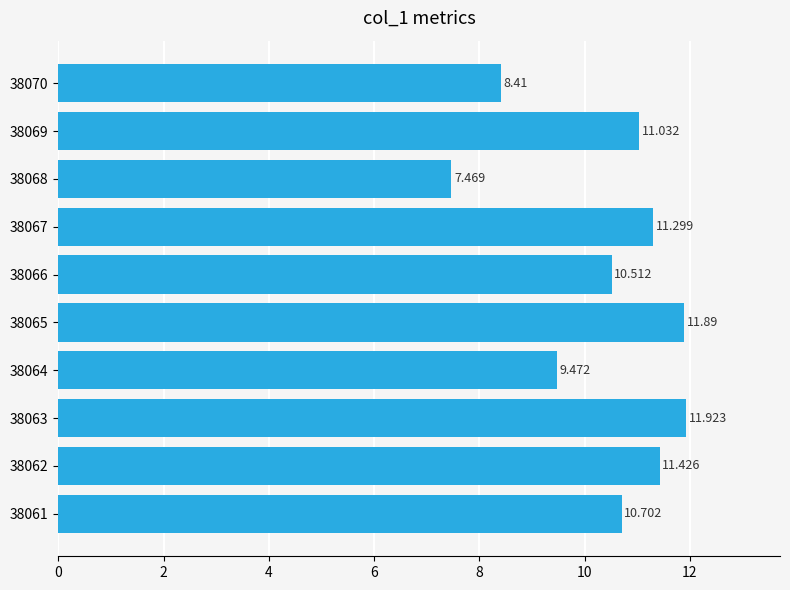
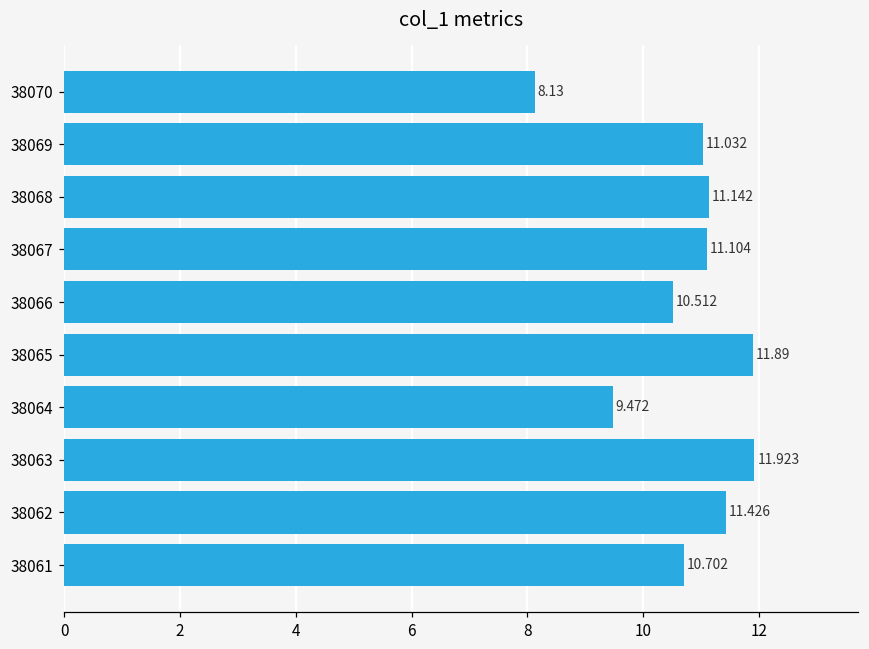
  {
-   "38070": 8.41,
+   "38070": 8.13,
    "38069": 11.032,
-   "38068": 7.469,
-   "38067": 11.299,
+   "38068": 11.142,
+   "38067": 11.104,
    "38066": 10.512,
    "38065": 11.89,
    "38064": 9.472,
    "38063": 11.923,
    "38062": 11.426,
    "38061": 10.702
  }
